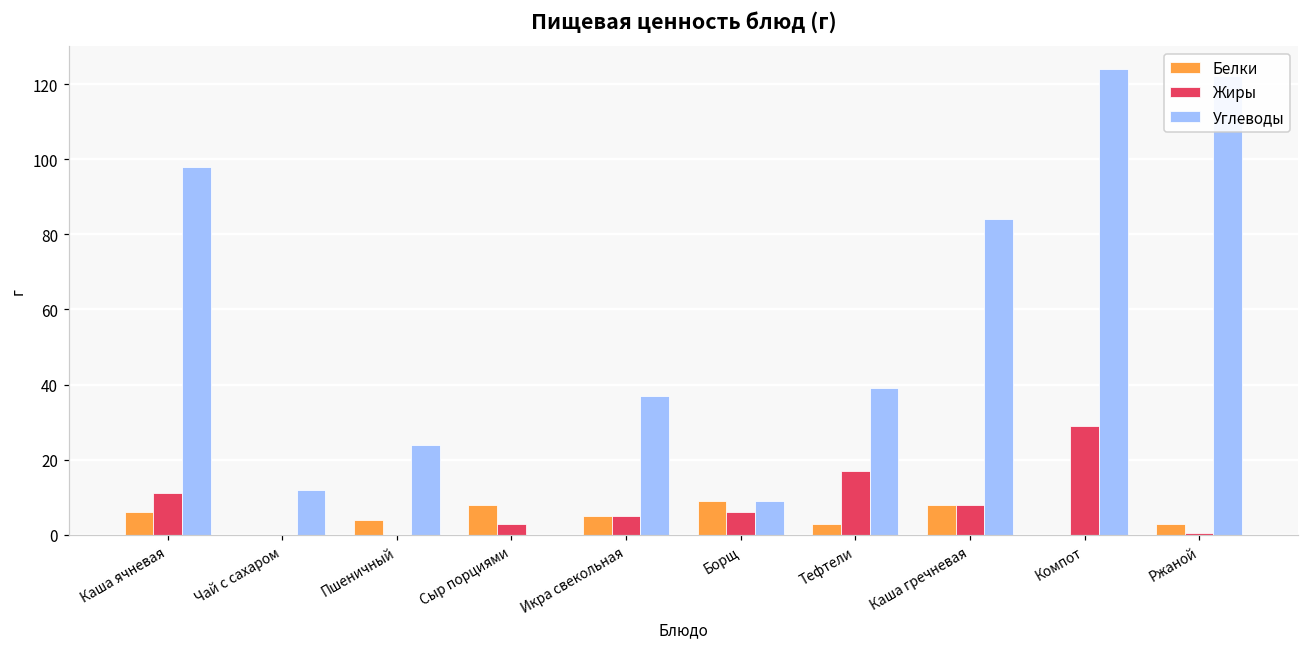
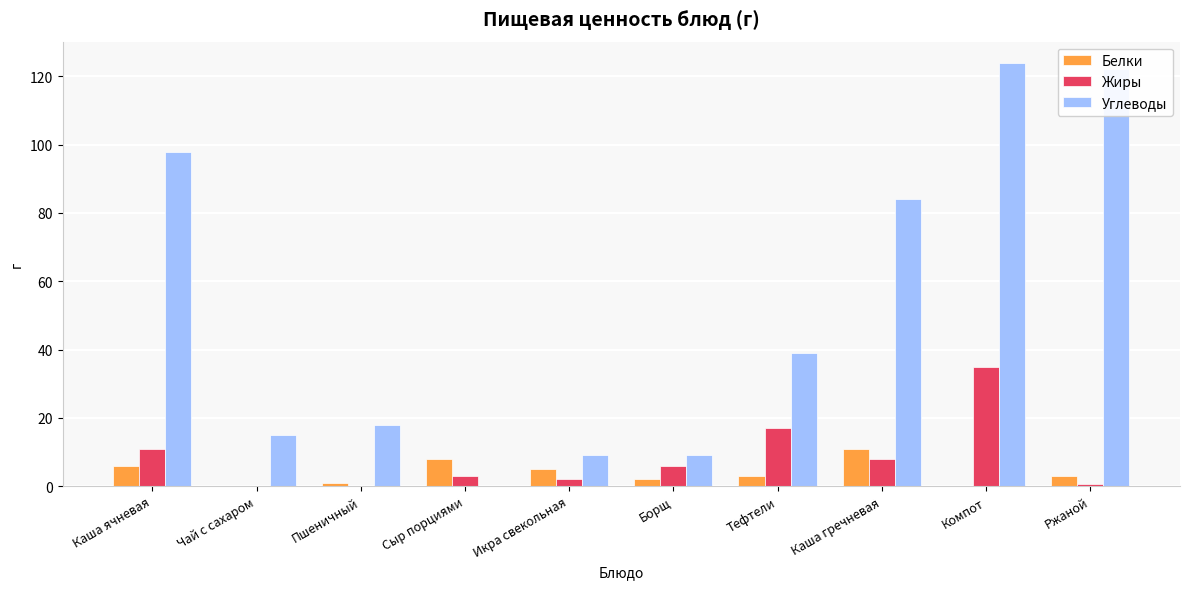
  {
    "Белки": {
      "Каша ячневая": 6,
      "Чай с сахаром": 0,
-     "Пшеничный": 4,
+     "Пшеничный": 1,
      "Сыр порциями": 8,
      "Икра свекольная": 5,
-     "Борщ": 9,
+     "Борщ": 2,
      "Тефтели": 3,
-     "Каша гречневая": 8,
+     "Каша гречневая": 11,
      "Компот": 0,
      "Ржаной": 3
    },
    "Жиры": {
      "Каша ячневая": 11,
      "Чай с сахаром": 0,
      "Пшеничный": 0,
      "Сыр порциями": 3,
-     "Икра свекольная": 5,
+     "Икра свекольная": 2,
      "Борщ": 6,
      "Тефтели": 17,
      "Каша гречневая": 8,
-     "Компот": 29
+     "Компот": 35
    },
    "Углеводы": {
      "Каша ячневая": 98,
-     "Чай с сахаром": 12,
-     "Пшеничный": 24,
+     "Чай с сахаром": 15,
+     "Пшеничный": 18,
      "Сыр порциями": 0,
-     "Икра свекольная": 37,
+     "Икра свекольная": 9,
      "Борщ": 9,
      "Тефтели": 39,
      "Каша гречневая": 84,
      "Компот": 124
    }
  }
